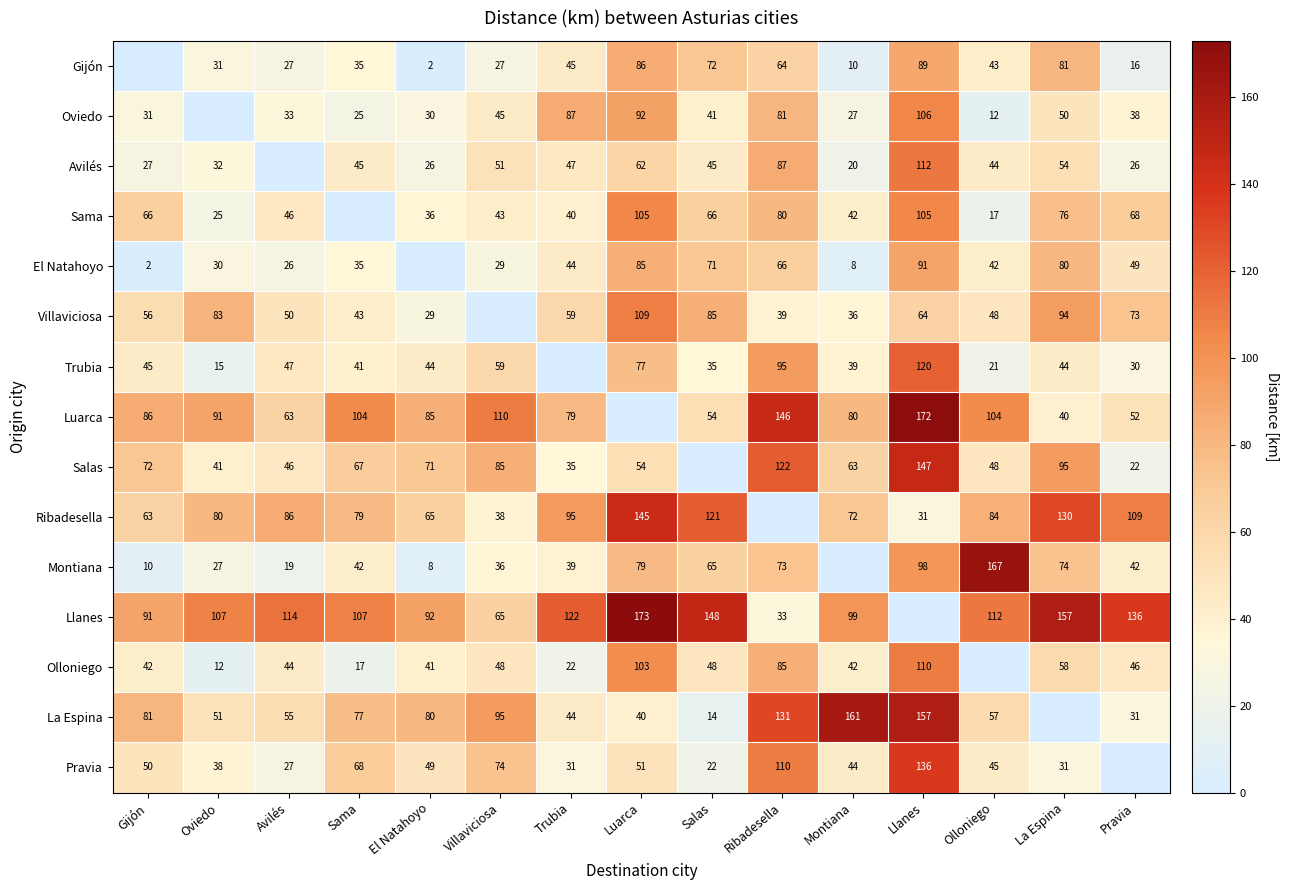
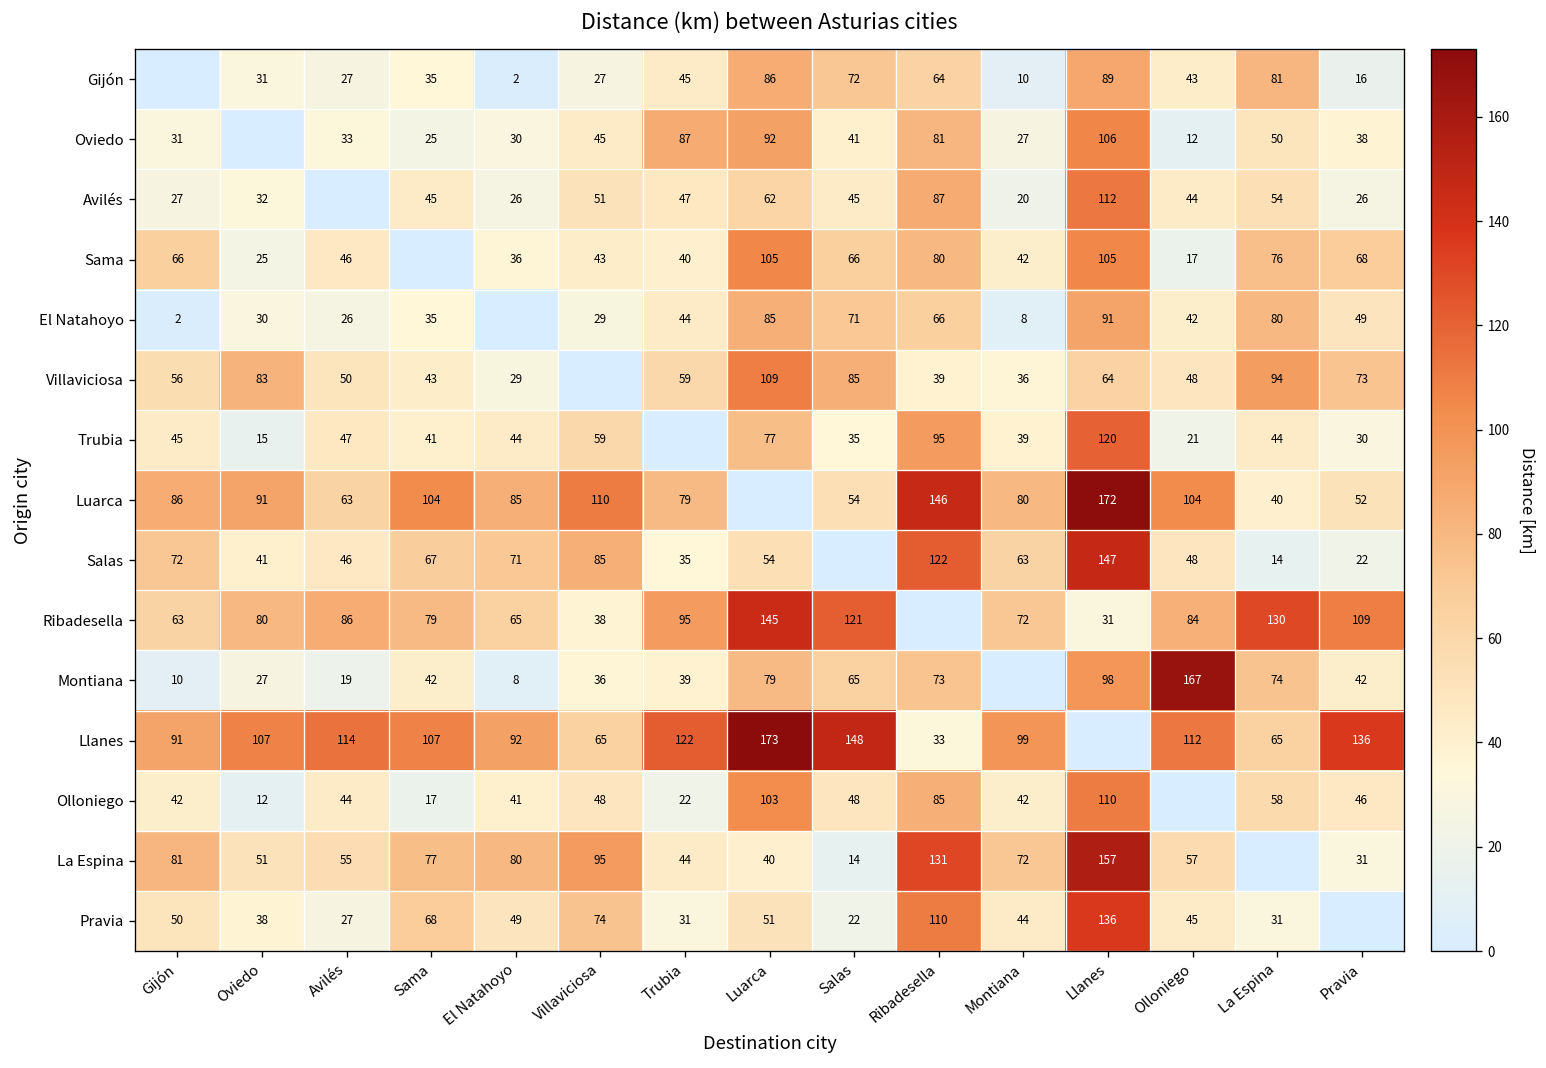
  {
    "Salas": {
      "Gijón": 72,
      "Oviedo": 41,
      "Avilés": 46,
      "Sama": 67,
      "El Natahoyo": 71,
      "Villaviciosa": 85,
      "Trubia": 35,
      "Luarca": 54,
      "Ribadesella": 122,
      "Montiana": 63,
      "Llanes": 147,
      "Olloniego": 48,
-     "La Espina": 95,
+     "La Espina": 14,
      "Pravia": 22
    },
    "Llanes": {
      "Gijón": 91,
      "Oviedo": 107,
      "Avilés": 114,
      "Sama": 107,
      "El Natahoyo": 92,
      "Villaviciosa": 65,
      "Trubia": 122,
      "Luarca": 173,
      "Salas": 148,
      "Ribadesella": 33,
      "Montiana": 99,
      "Olloniego": 112,
-     "La Espina": 157,
+     "La Espina": 65,
      "Pravia": 136
    },
    "La Espina": {
      "Gijón": 81,
      "Oviedo": 51,
      "Avilés": 55,
      "Sama": 77,
      "El Natahoyo": 80,
      "Villaviciosa": 95,
      "Trubia": 44,
      "Luarca": 40,
      "Salas": 14,
      "Ribadesella": 131,
-     "Montiana": 161,
+     "Montiana": 72,
      "Llanes": 157,
      "Olloniego": 57,
      "Pravia": 31
    }
  }
